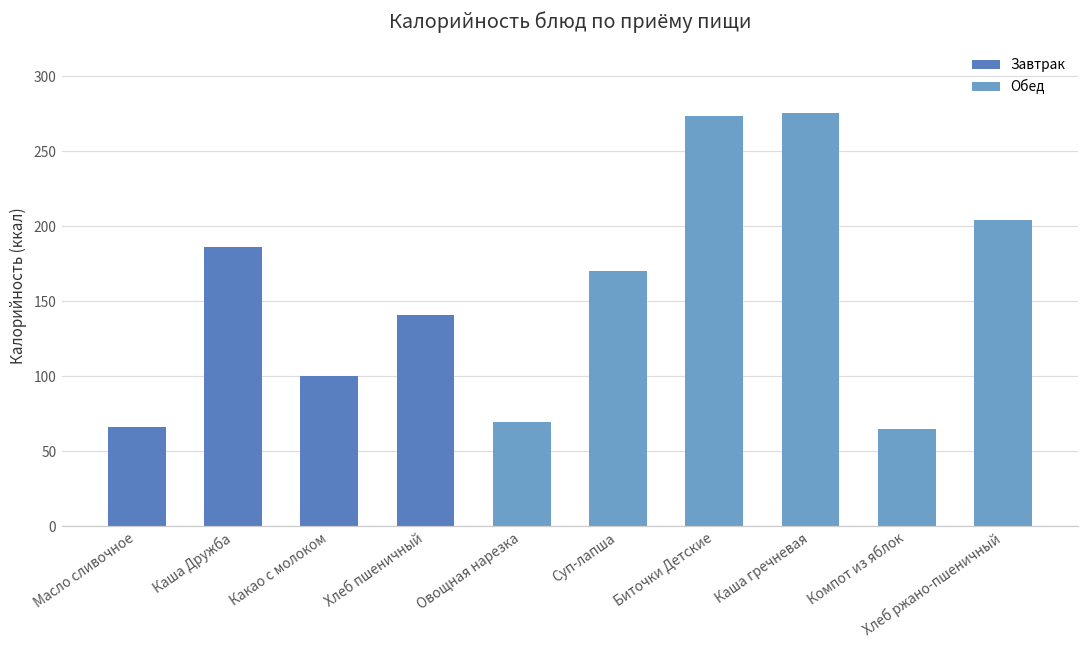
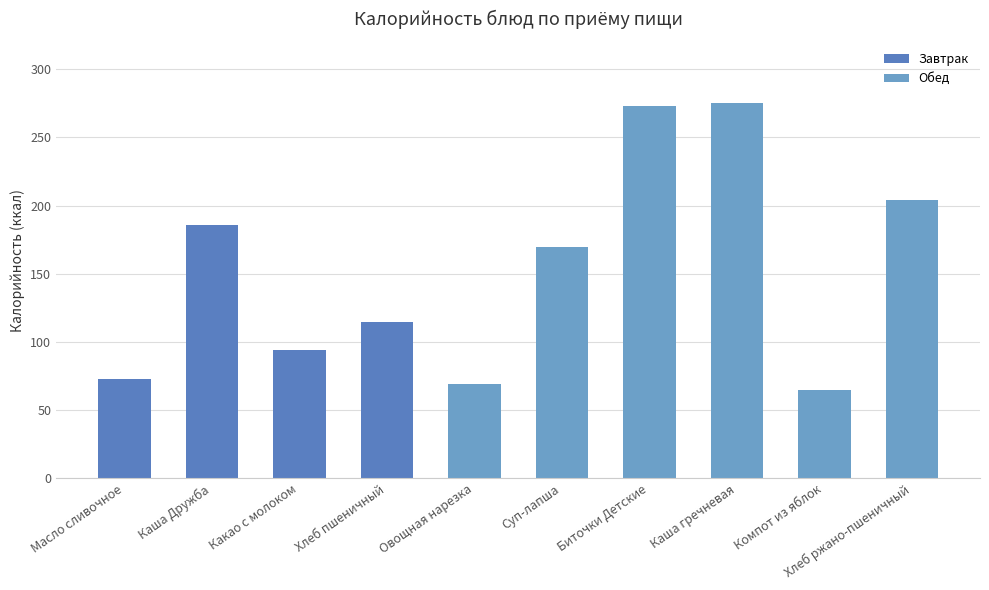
  {
-   "Масло сливочное": 66,
+   "Масло сливочное": 73,
    "Каша Дружба": 186,
-   "Какао с молоком": 100,
-   "Хлеб пшеничный": 141,
+   "Какао с молоком": 94,
+   "Хлеб пшеничный": 115,
    "Овощная нарезка": 69,
    "Суп-лапша": 170,
    "Биточки Детские": 273,
    "Каша гречневая": 275,
    "Компот из яблок": 65,
    "Хлеб ржано-пшеничный": 204
  }
